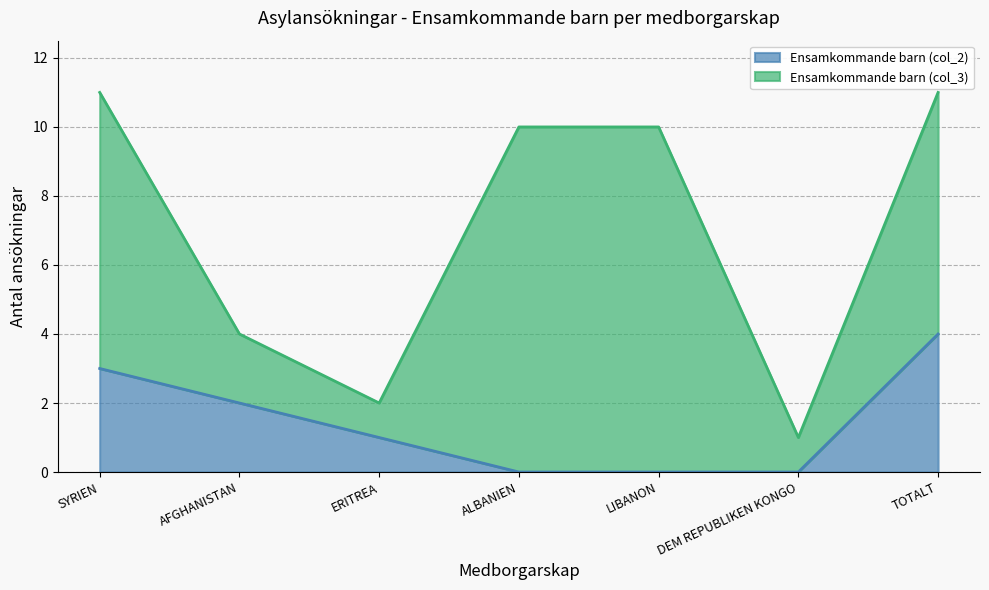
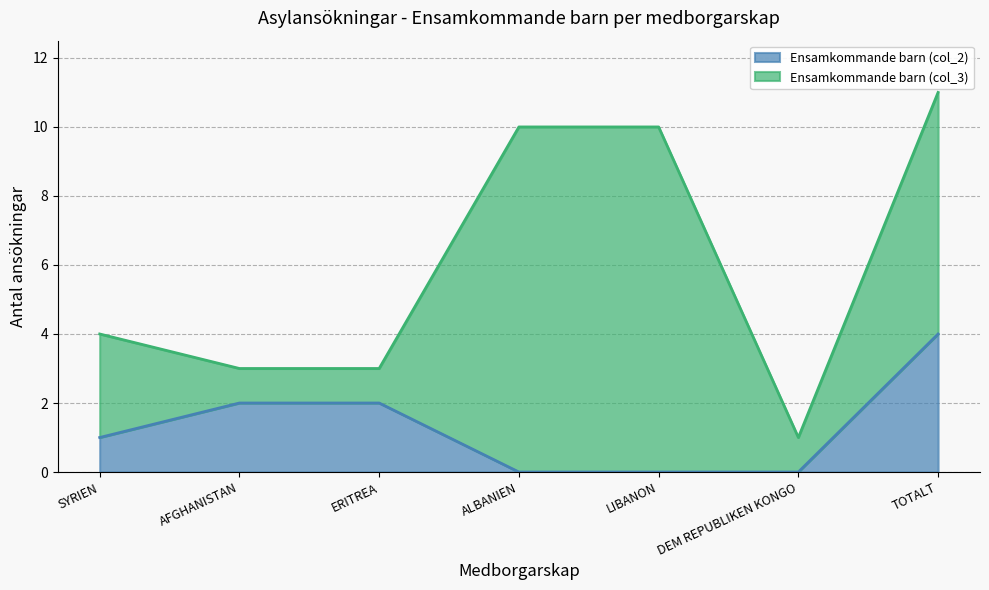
  {
    "Ensamkommande barn (col_2)": {
-     "SYRIEN": 3,
+     "SYRIEN": 1,
      "AFGHANISTAN": 2,
-     "ERITREA": 1,
+     "ERITREA": 2,
      "ALBANIEN": 0,
      "LIBANON": 0,
      "DEM REPUBLIKEN KONGO": 0,
      "TOTALT": 4
    },
    "Ensamkommande barn (col_3)": {
-     "SYRIEN": 8,
-     "AFGHANISTAN": 2,
+     "SYRIEN": 3,
+     "AFGHANISTAN": 1,
      "ERITREA": 1,
      "ALBANIEN": 10,
      "LIBANON": 10,
      "DEM REPUBLIKEN KONGO": 1,
      "TOTALT": 7
    }
  }
